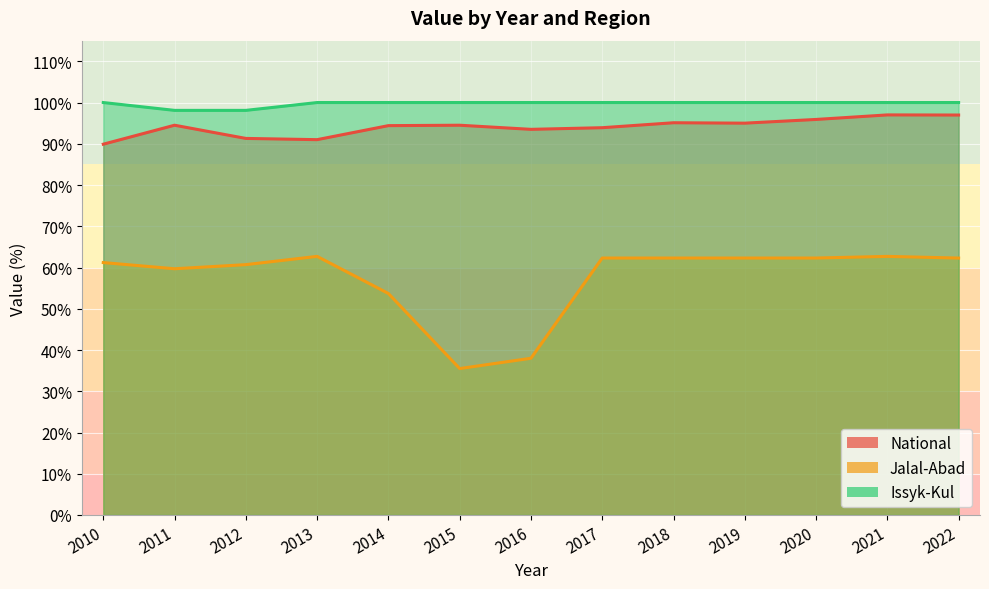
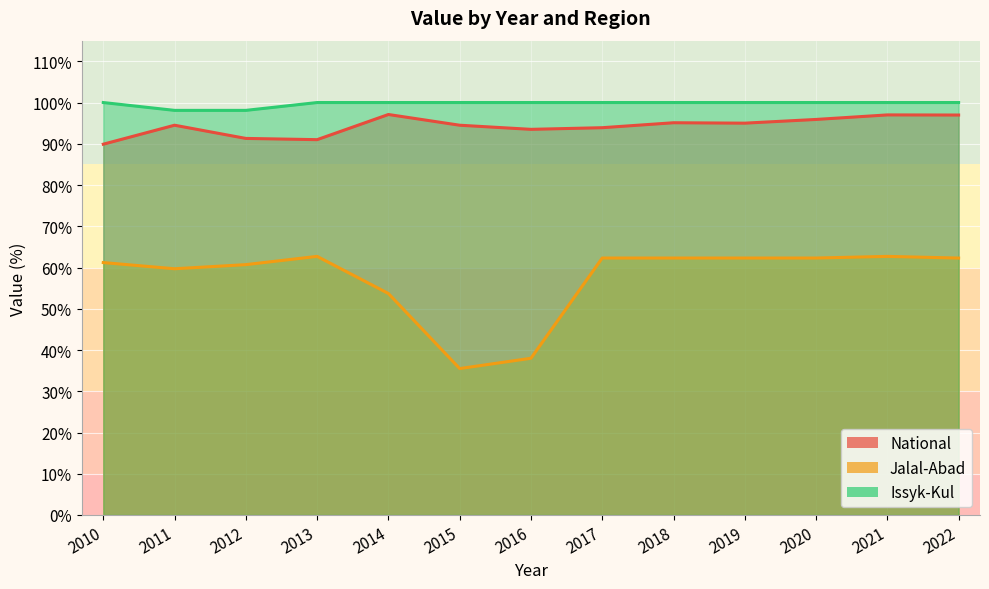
  {
    "National": {
      "2010": "90%",
      "2011": "95%",
      "2012": "91%",
      "2013": "91%",
-     "2014": "94%",
+     "2014": "97%",
      "2015": "95%",
      "2016": "94%",
      "2017": "94%",
      "2018": "95%",
      "2019": "95%",
      "2020": "96%",
      "2021": "97%",
      "2022": "97%"
    },
    "Jalal-Abad": {
      "2010": "61%",
      "2011": "60%",
      "2012": "61%",
      "2013": "63%",
      "2014": "54%",
      "2015": "36%",
      "2016": "38%",
      "2017": "62%",
      "2018": "62%",
      "2019": "62%",
      "2020": "62%",
      "2021": "63%",
      "2022": "62%"
    },
    "Issyk-Kul": {
      "2010": "100%",
      "2011": "98%",
      "2012": "98%",
      "2013": "100%",
      "2014": "100%",
      "2015": "100%",
      "2016": "100%",
      "2017": "100%",
      "2018": "100%",
      "2019": "100%",
      "2020": "100%",
      "2021": "100%",
      "2022": "100%"
    }
  }
